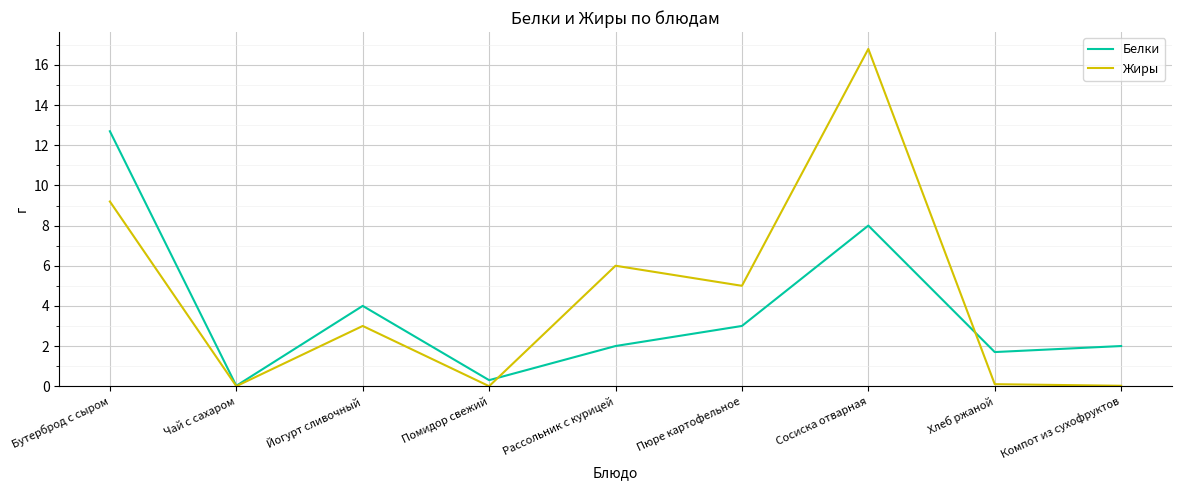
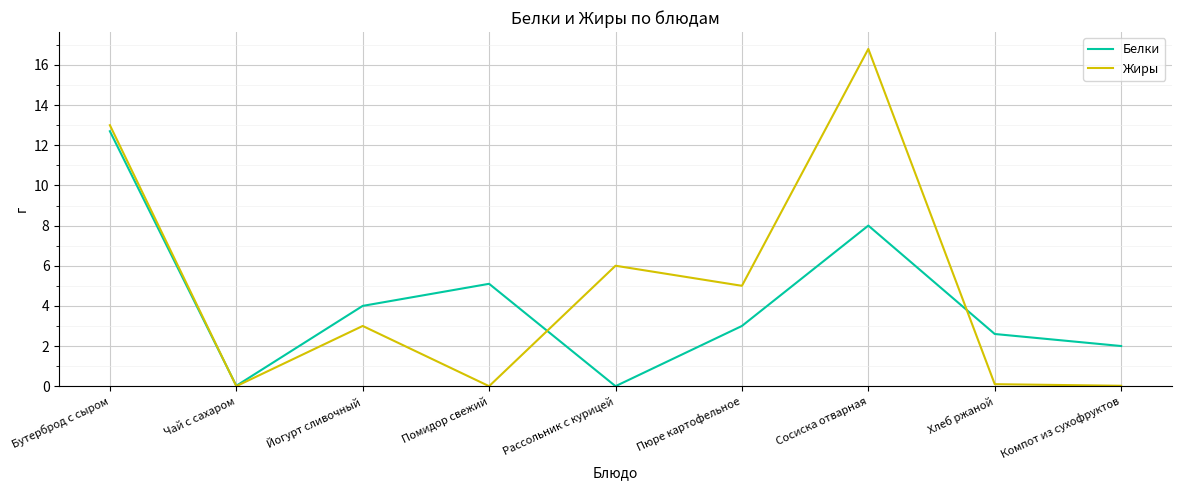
  {
    "Белки": {
      "Бутерброд с сыром": 12.7,
      "Йогурт сливочный": 4.0,
-     "Помидор свежий": 0.3,
-     "Рассольник с курицей": 2,
+     "Помидор свежий": 5.1,
+     "Рассольник с курицей": 0,
      "Пюре картофельное": 3.0,
      "Сосиска отварная": 8.0,
-     "Хлеб ржаной": 1.7,
+     "Хлеб ржаной": 2.6,
      "Компот из сухофруктов": 2.0
    },
    "Жиры": {
-     "Бутерброд с сыром": 9.2,
+     "Бутерброд с сыром": 13.0,
      "Йогурт сливочный": 3.0,
      "Помидор свежий": 0.0,
      "Рассольник с курицей": 6.0,
      "Пюре картофельное": 5.0,
      "Сосиска отварная": 16.8,
      "Хлеб ржаной": 0.1,
      "Компот из сухофруктов": 0.0
    }
  }
